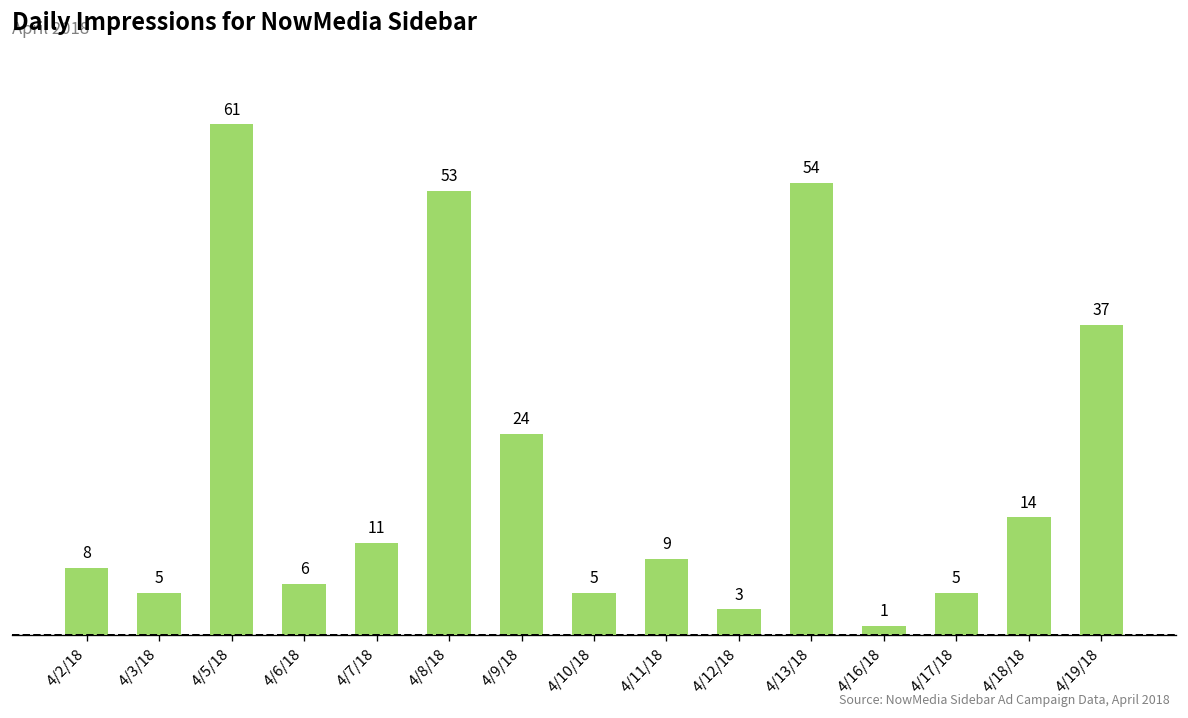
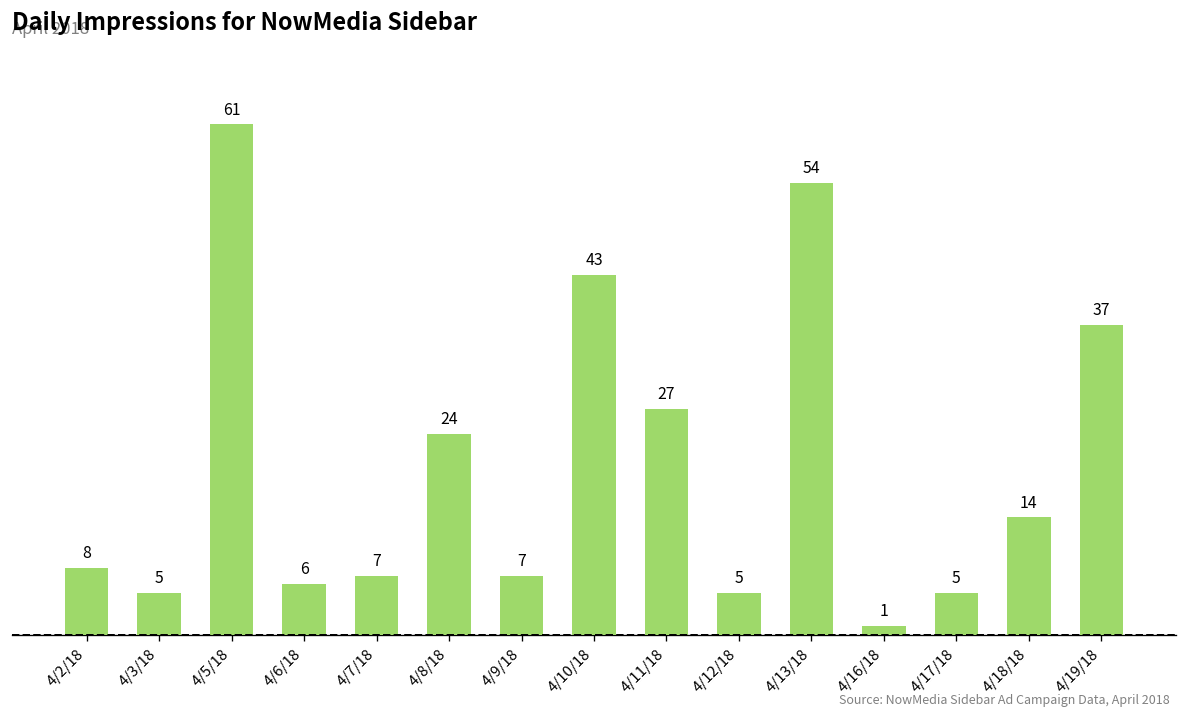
  {
    "4/2/18": 8,
    "4/3/18": 5,
    "4/5/18": 61,
    "4/6/18": 6,
-   "4/7/18": 11,
-   "4/8/18": 53,
-   "4/9/18": 24,
-   "4/10/18": 5,
-   "4/11/18": 9,
-   "4/12/18": 3,
+   "4/7/18": 7,
+   "4/8/18": 24,
+   "4/9/18": 7,
+   "4/10/18": 43,
+   "4/11/18": 27,
+   "4/12/18": 5,
    "4/13/18": 54,
    "4/16/18": 1,
    "4/17/18": 5,
    "4/18/18": 14,
    "4/19/18": 37
  }
